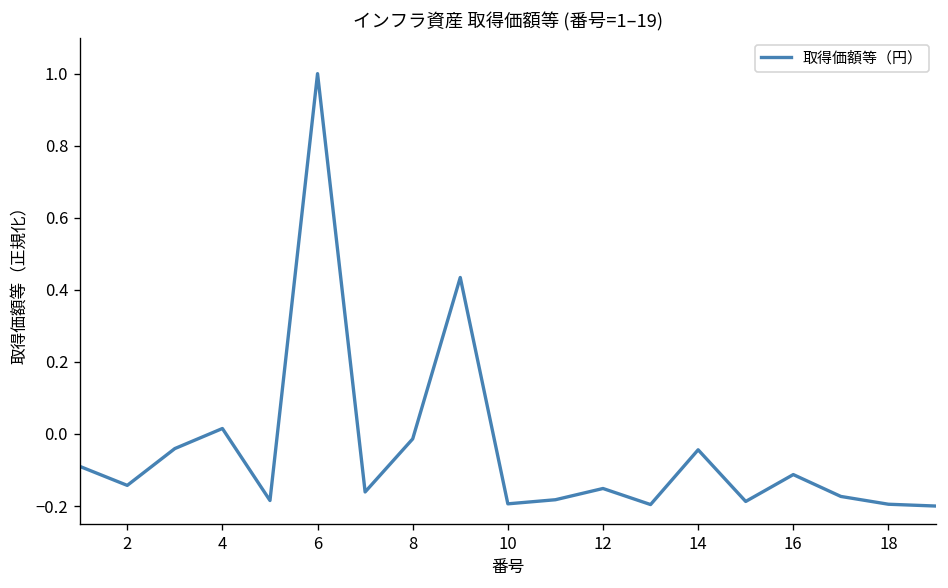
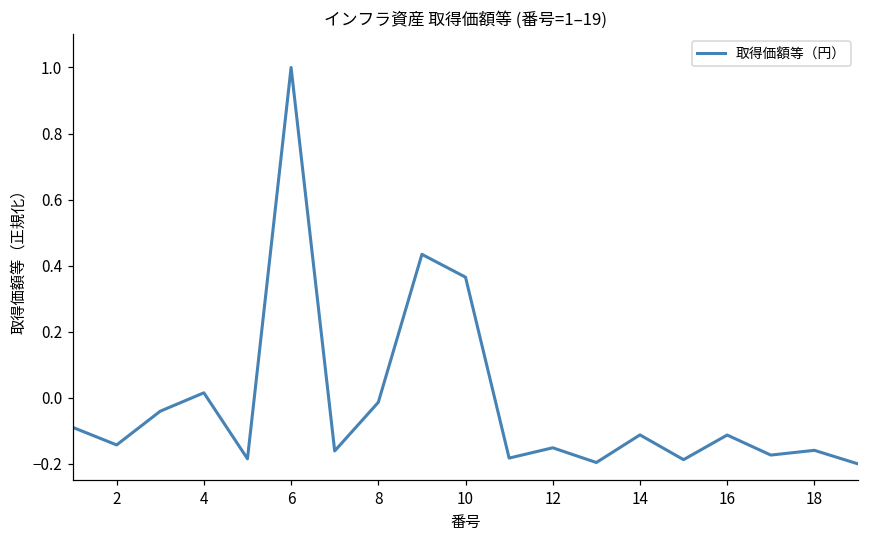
  {
    "2": -0.14,
    "4": 0.02,
    "6": 1.00,
    "8": -0.01,
-   "10": -0.19,
+   "10": 0.37,
    "12": -0.15,
-   "14": -0.04,
+   "14": -0.11,
    "16": -0.11,
-   "18": -0.19
+   "18": -0.16
  }
